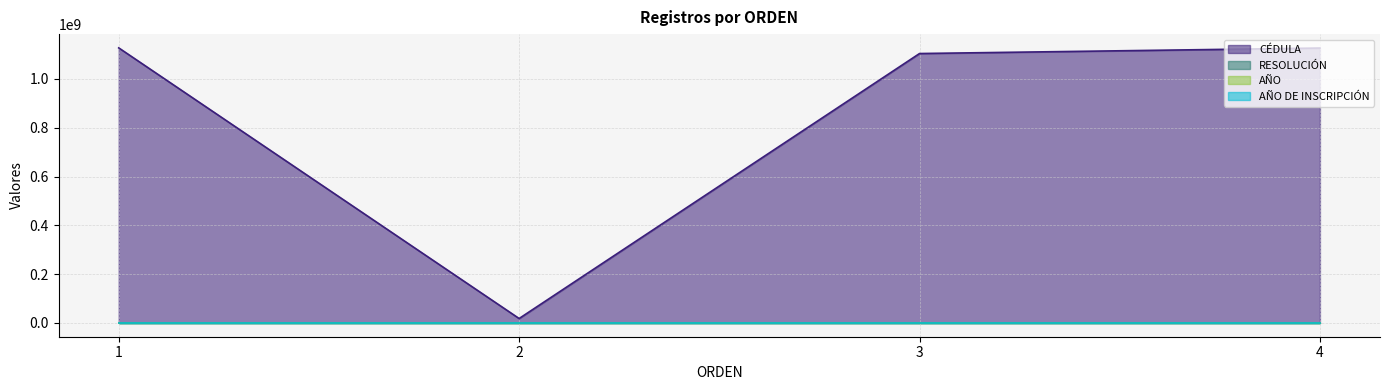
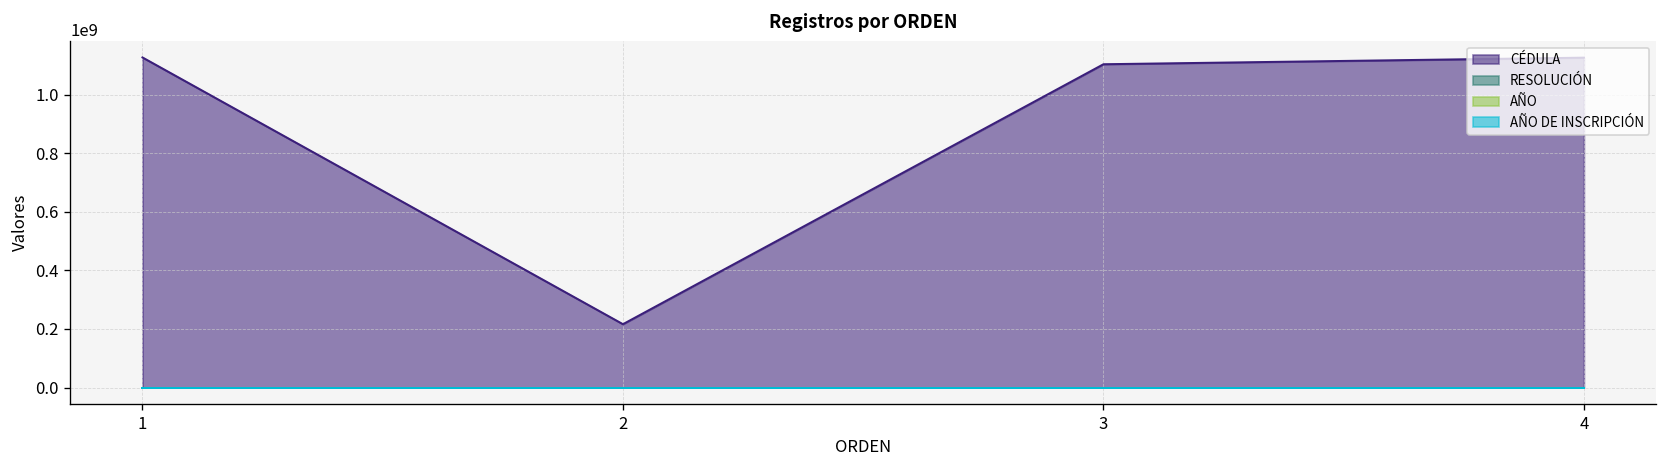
  {
    "CÉDULA": {
      "1": 1130000000,
-     "2": 20000000,
+     "2": 220000000,
      "3": 1100000000
    },
    "AÑO DE INSCRIPCIÓN": {
      "1": 0,
      "2": 0,
      "3": 0,
      "4": 0
    }
  }
